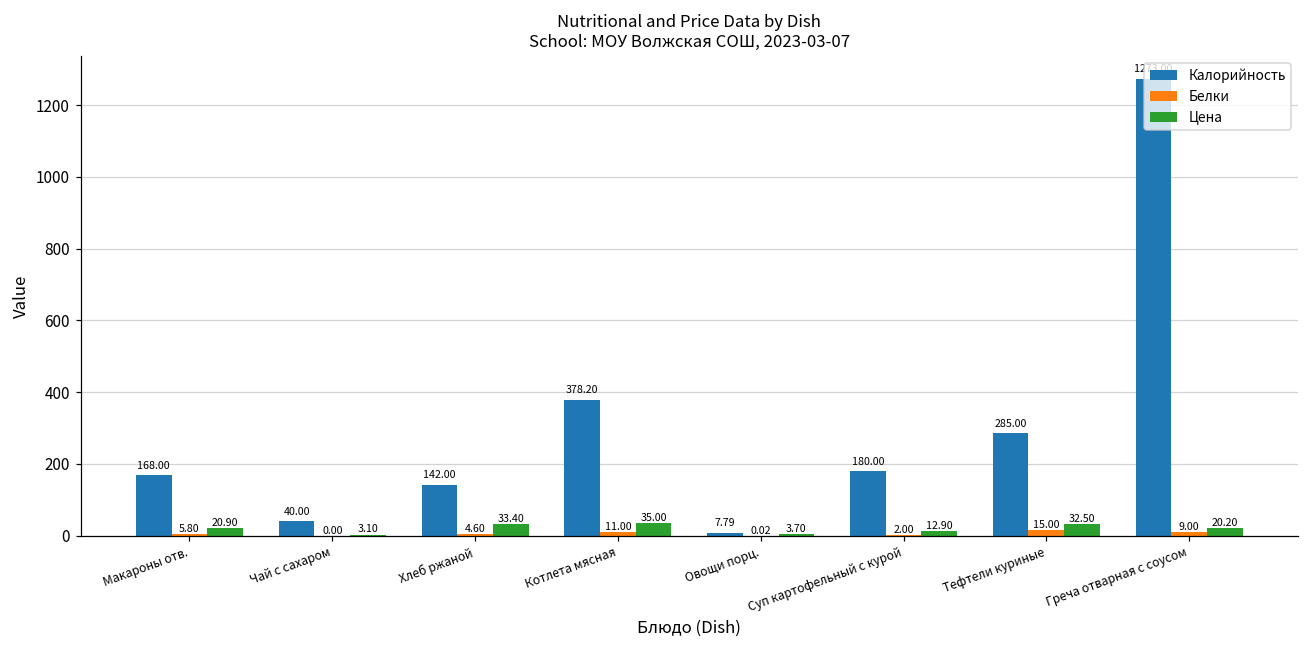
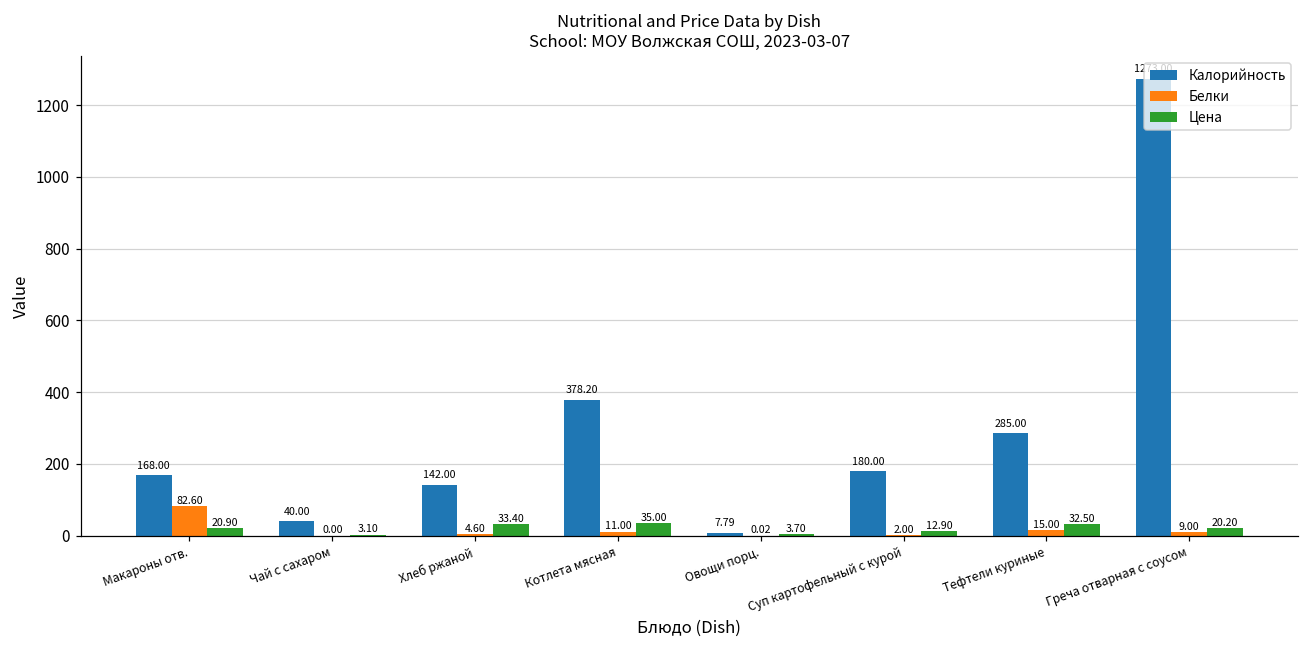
  {
    "Калорийность": {
      "Макароны отв.": 168.00,
      "Чай с сахаром": 40.00,
      "Хлеб ржаной": 142.00,
      "Котлета мясная": 378.20,
      "Овощи порц.": 7.79,
      "Суп картофельный с курой": 180.00,
      "Тефтели куриные": 285.00
    },
    "Белки": {
-     "Макароны отв.": 5.80,
+     "Макароны отв.": 82.60,
      "Чай с сахаром": 0.00,
      "Хлеб ржаной": 4.60,
      "Котлета мясная": 11.00,
      "Овощи порц.": 0.02,
      "Суп картофельный с курой": 2.00,
      "Тефтели куриные": 15.00,
      "Греча отварная с соусом": 9.00
    },
    "Цена": {
      "Макароны отв.": 20.90,
      "Чай с сахаром": 3.10,
      "Хлеб ржаной": 33.40,
      "Котлета мясная": 35.00,
      "Овощи порц.": 3.70,
      "Суп картофельный с курой": 12.90,
      "Тефтели куриные": 32.50,
      "Греча отварная с соусом": 20.20
    }
  }
